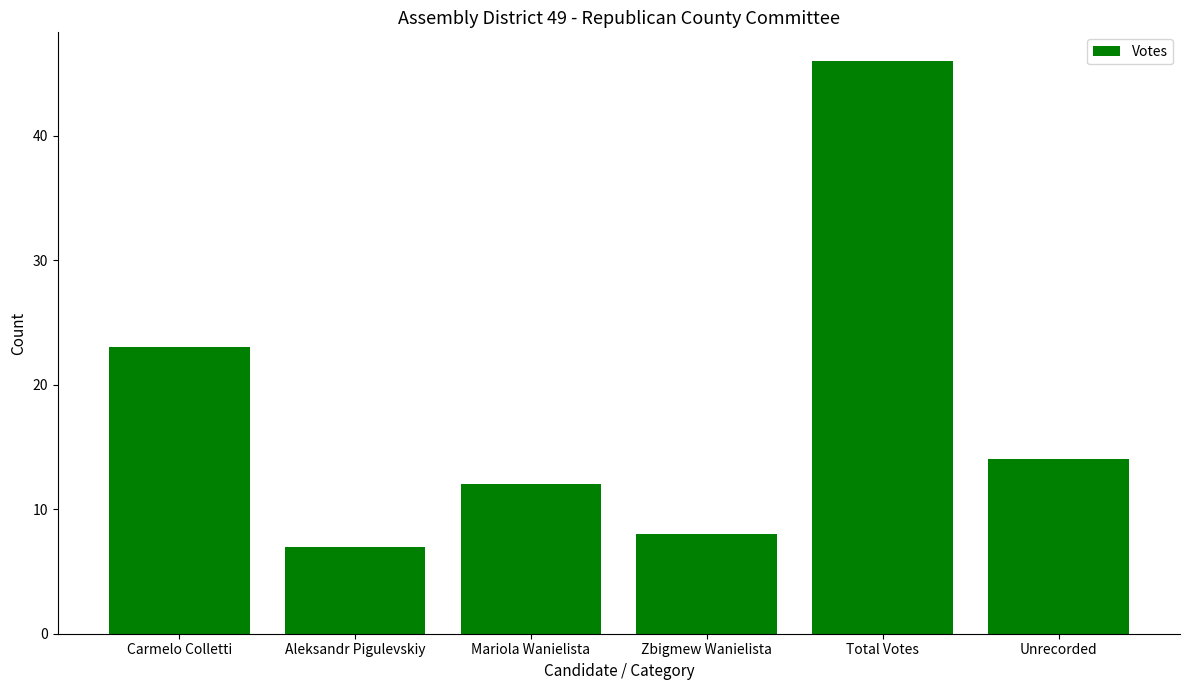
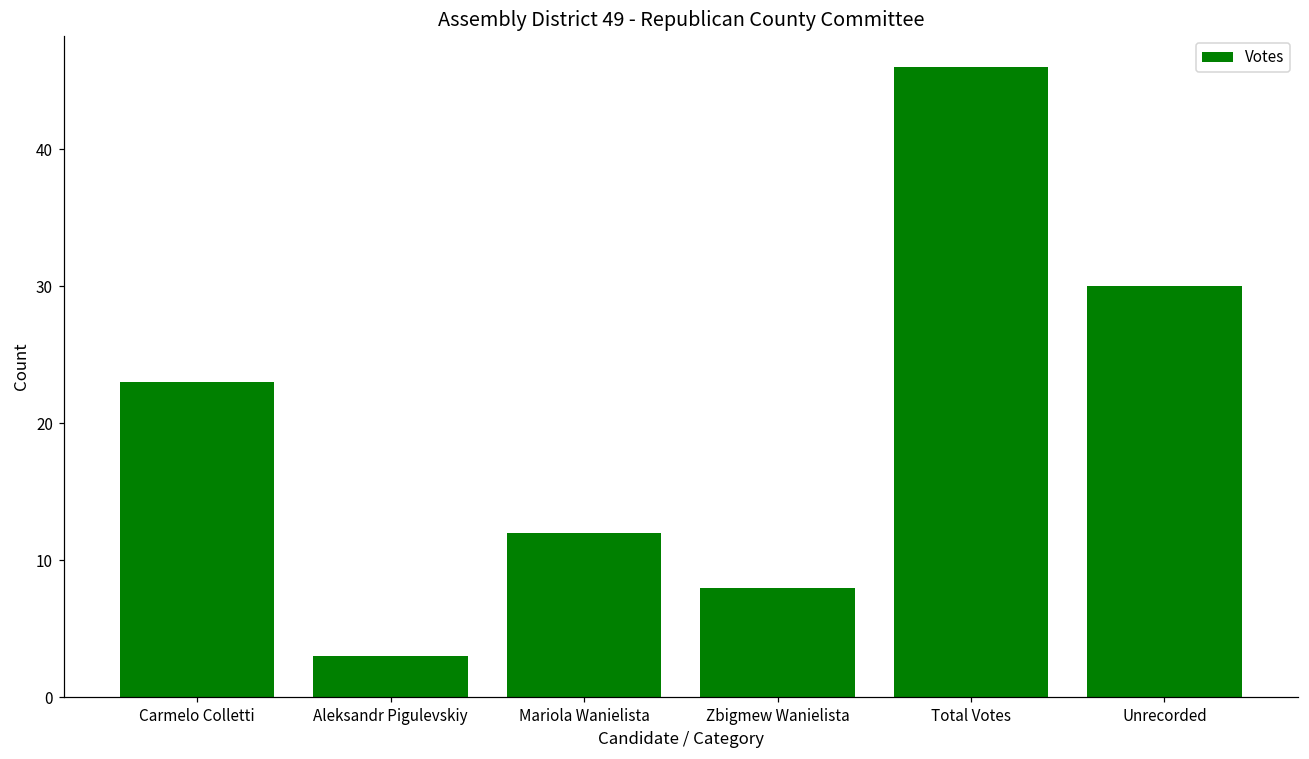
  {
    "Carmelo Colletti": 23,
-   "Aleksandr Pigulevskiy": 7,
+   "Aleksandr Pigulevskiy": 3,
    "Mariola Wanielista": 12,
    "Zbigmew Wanielista": 8,
    "Total Votes": 46,
-   "Unrecorded": 14
+   "Unrecorded": 30
  }
